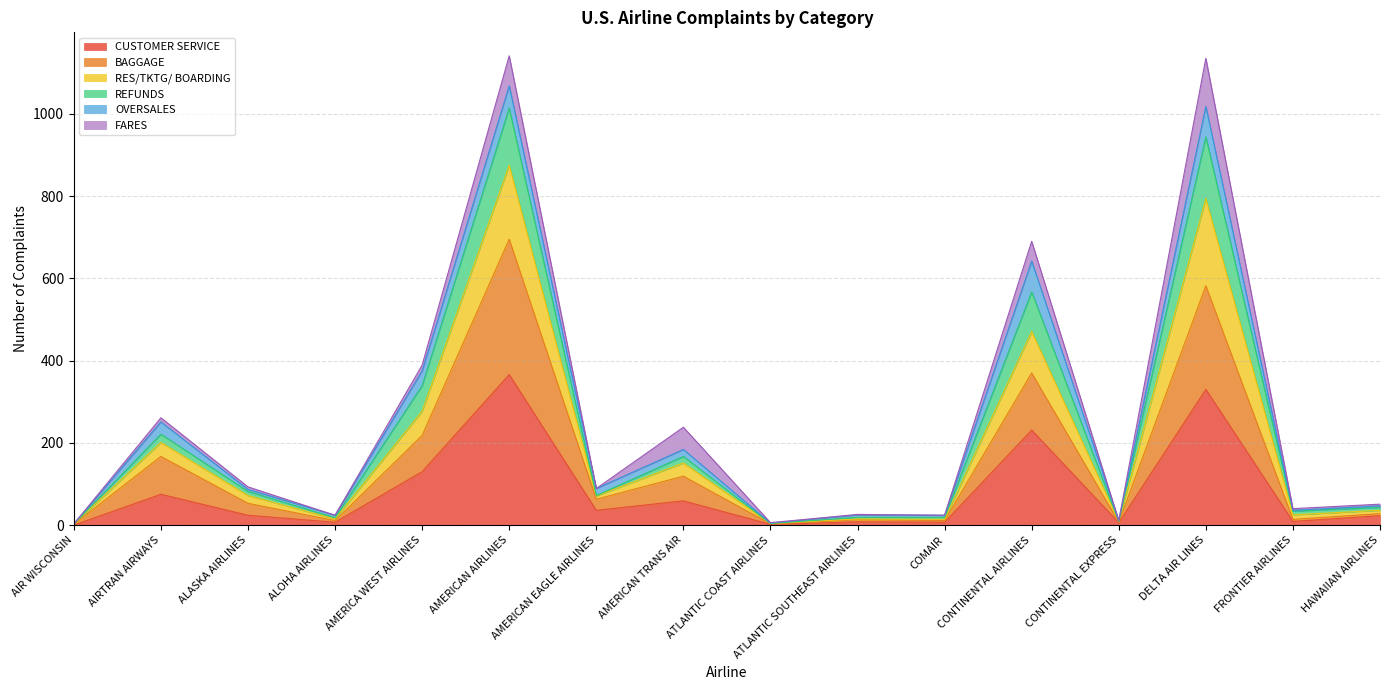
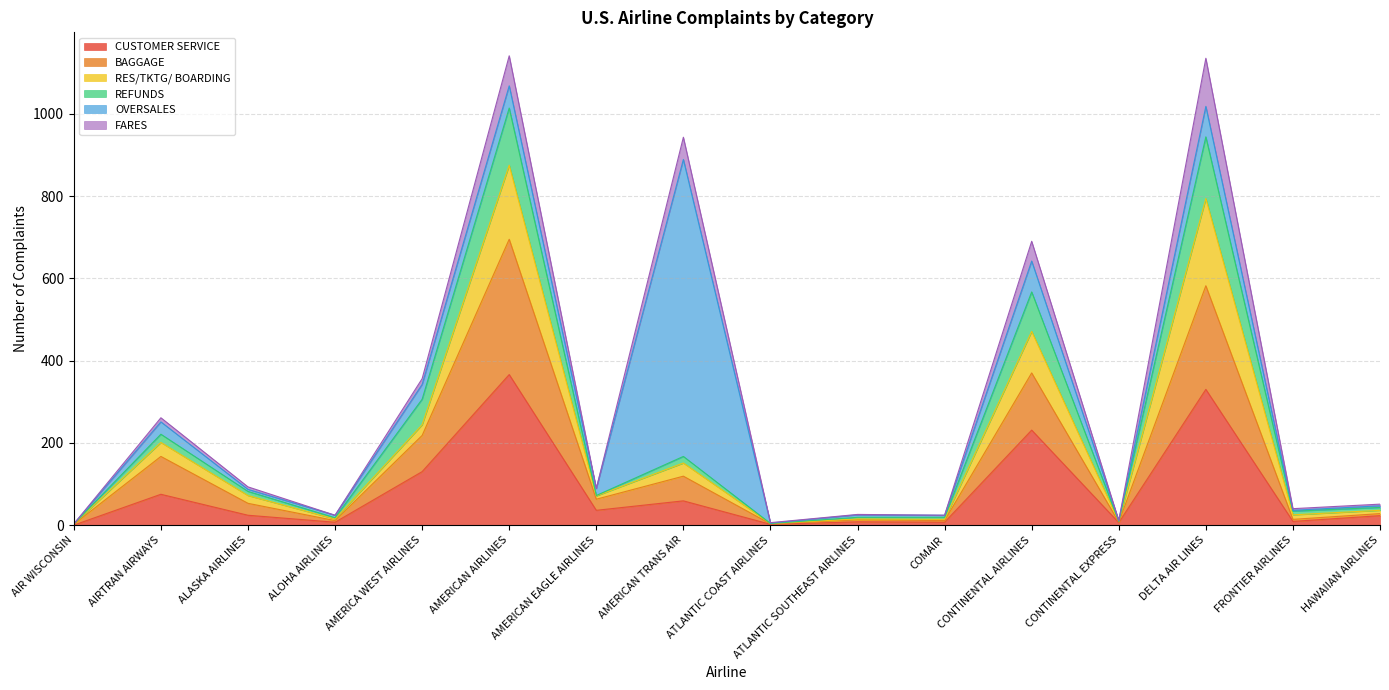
  {
    "RES/TKTG/ BOARDING": {
      "AIRTRAN AIRWAYS": 30,
      "ALASKA AIRLINES": 20,
-     "AMERICA WEST AIRLINES": 60,
+     "AMERICA WEST AIRLINES": 30,
      "AMERICAN AIRLINES": 180,
      "AMERICAN TRANS AIR": 30,
      "CONTINENTAL AIRLINES": 100,
      "DELTA AIR LINES": 210,
      "FRONTIER AIRLINES": 10,
      "HAWAIIAN AIRLINES": 10
    },
    "REFUNDS": {
      "AIRTRAN AIRWAYS": 20,
      "AMERICA WEST AIRLINES": 60,
      "AMERICAN AIRLINES": 140,
      "AMERICAN TRANS AIR": 20,
      "CONTINENTAL AIRLINES": 100,
      "DELTA AIR LINES": 150
    },
    "OVERSALES": {
      "AIRTRAN AIRWAYS": 30,
      "AMERICA WEST AIRLINES": 40,
      "AMERICAN AIRLINES": 50,
-     "AMERICAN TRANS AIR": 20,
+     "AMERICAN TRANS AIR": 720,
      "CONTINENTAL AIRLINES": 80,
      "DELTA AIR LINES": 70
    },
    "FARES": {
      "AIRTRAN AIRWAYS": 10,
      "AMERICA WEST AIRLINES": 10,
      "AMERICAN AIRLINES": 70,
      "AMERICAN TRANS AIR": 50,
      "CONTINENTAL AIRLINES": 50,
      "DELTA AIR LINES": 120
    }
  }
